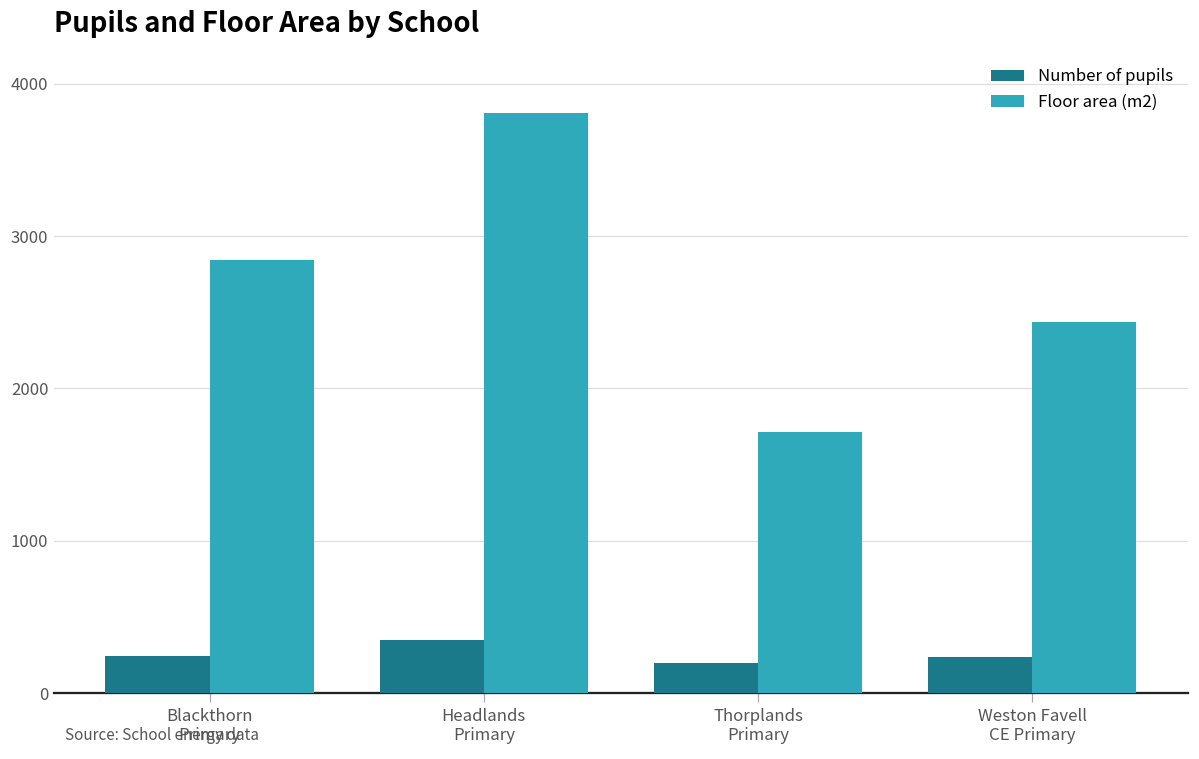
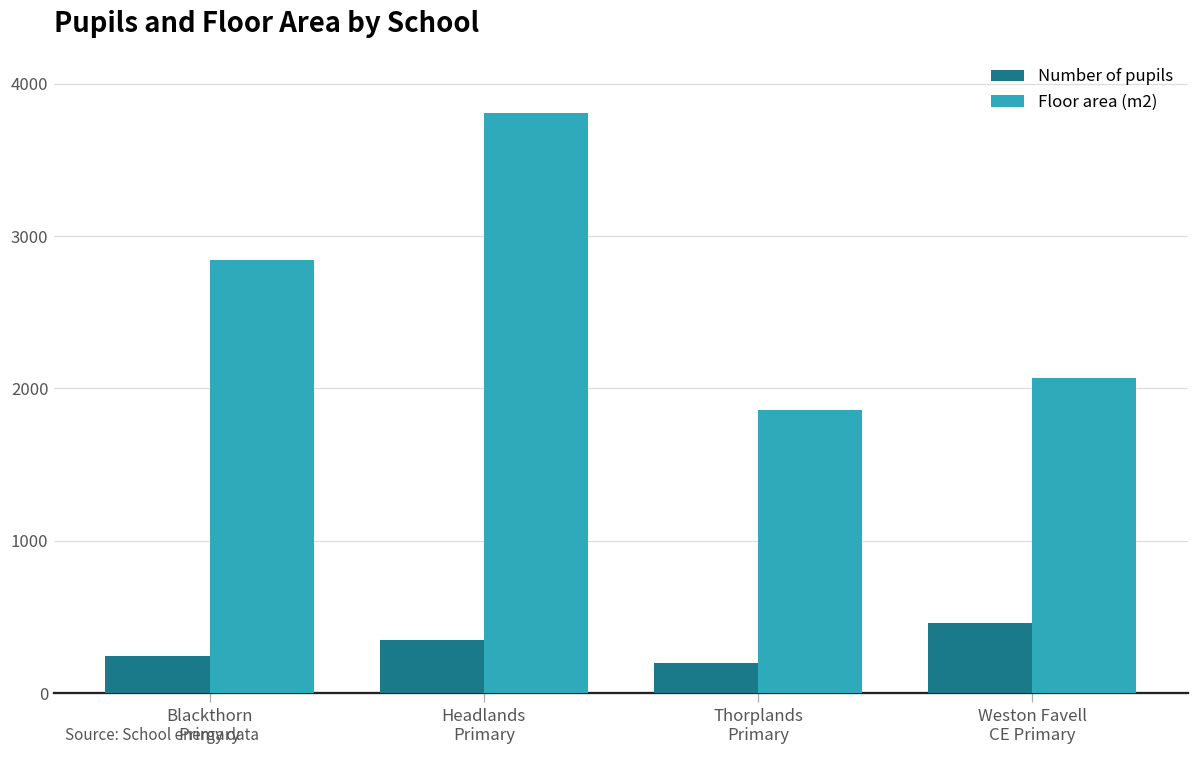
  {
    "Number of pupils": {
      "Blackthorn Primary": 240,
      "Headlands Primary": 350,
      "Thorplands Primary": 200,
-     "Weston Favell CE Primary": 240
+     "Weston Favell CE Primary": 460
    },
    "Floor area (m2)": {
      "Blackthorn Primary": 2840,
      "Headlands Primary": 3810,
-     "Thorplands Primary": 1710,
-     "Weston Favell CE Primary": 2440
+     "Thorplands Primary": 1860,
+     "Weston Favell CE Primary": 2070
    }
  }
